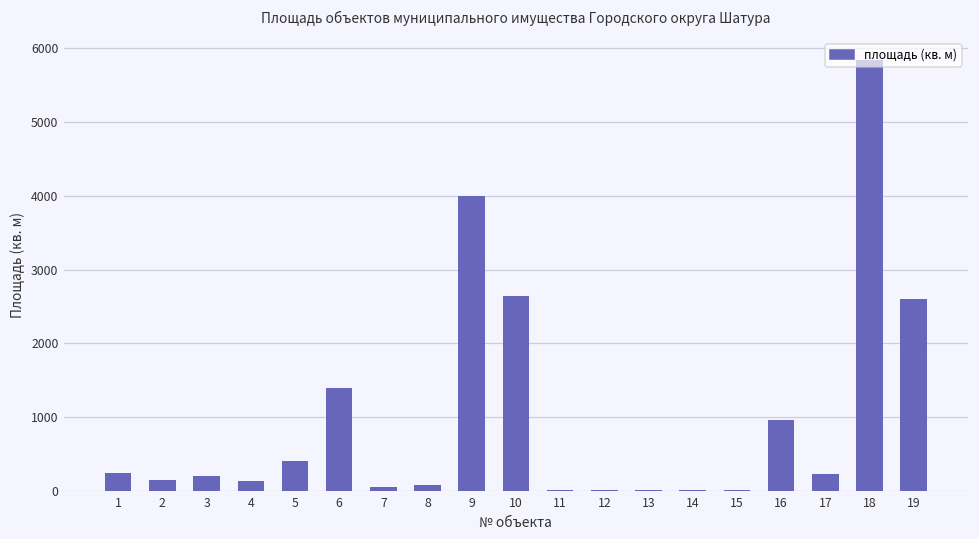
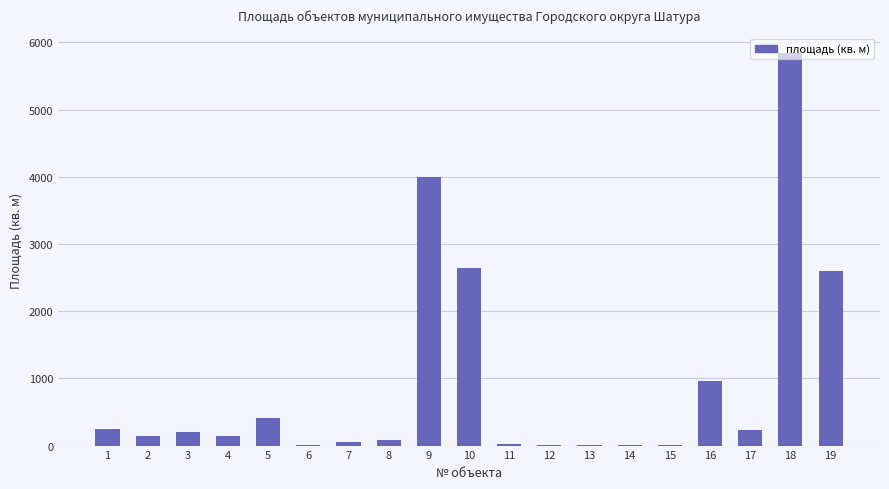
  {
    "1": 200,
    "2": 100,
    "3": 200,
    "4": 100,
    "5": 400,
-   "6": 1400,
+   "6": 0,
    "7": 100,
    "8": 100,
    "9": 4000,
    "10": 2600,
    "16": 1000,
    "17": 200,
    "19": 2600
  }
